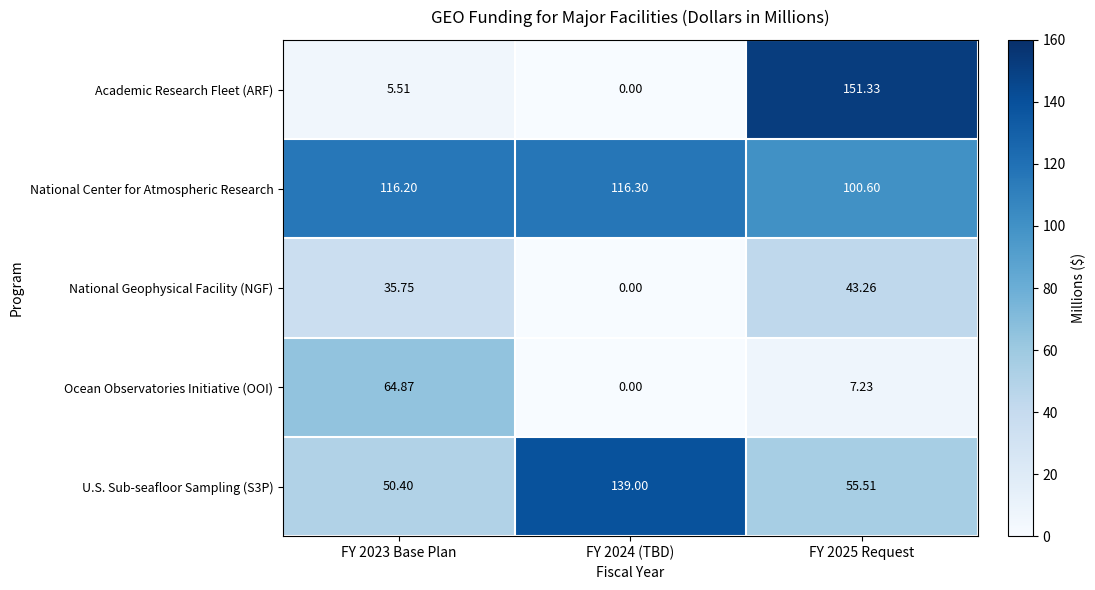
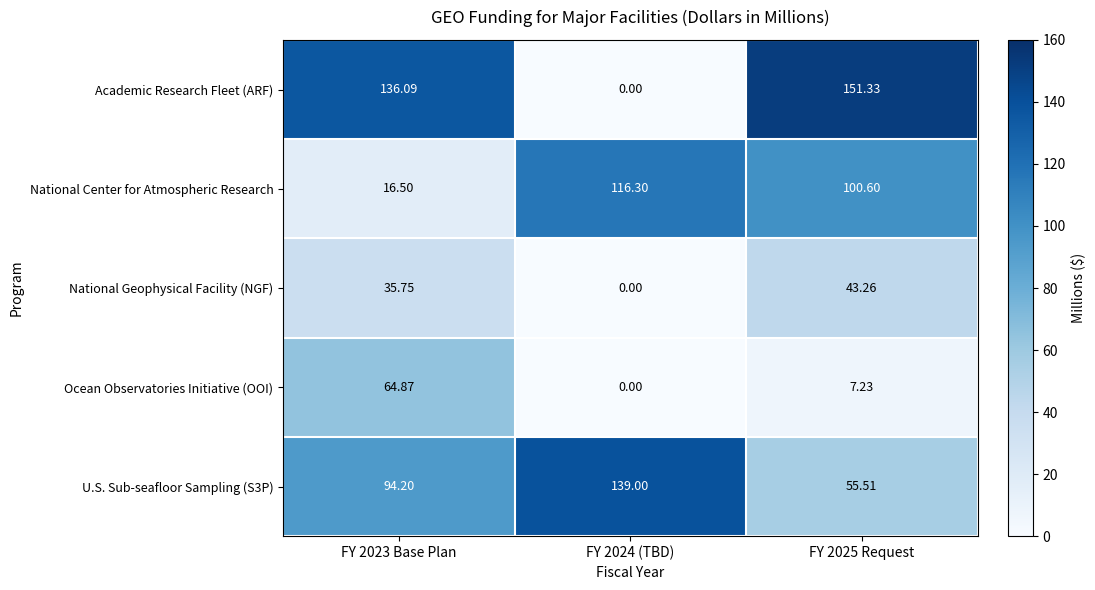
  {
    "Academic Research Fleet (ARF)": {
-     "FY 2023 Base Plan": 5.51,
+     "FY 2023 Base Plan": 136.09,
      "FY 2024 (TBD)": 0.00,
      "FY 2025 Request": 151.33
    },
    "National Center for Atmospheric Research": {
-     "FY 2023 Base Plan": 116.20,
+     "FY 2023 Base Plan": 16.50,
      "FY 2024 (TBD)": 116.30,
      "FY 2025 Request": 100.60
    },
    "National Geophysical Facility (NGF)": {
      "FY 2023 Base Plan": 35.75,
      "FY 2024 (TBD)": 0.00,
      "FY 2025 Request": 43.26
    },
    "Ocean Observatories Initiative (OOI)": {
      "FY 2023 Base Plan": 64.87,
      "FY 2024 (TBD)": 0.00,
      "FY 2025 Request": 7.23
    },
    "U.S. Sub-seafloor Sampling (S3P)": {
-     "FY 2023 Base Plan": 50.40,
+     "FY 2023 Base Plan": 94.20,
      "FY 2024 (TBD)": 139.00,
      "FY 2025 Request": 55.51
    }
  }
